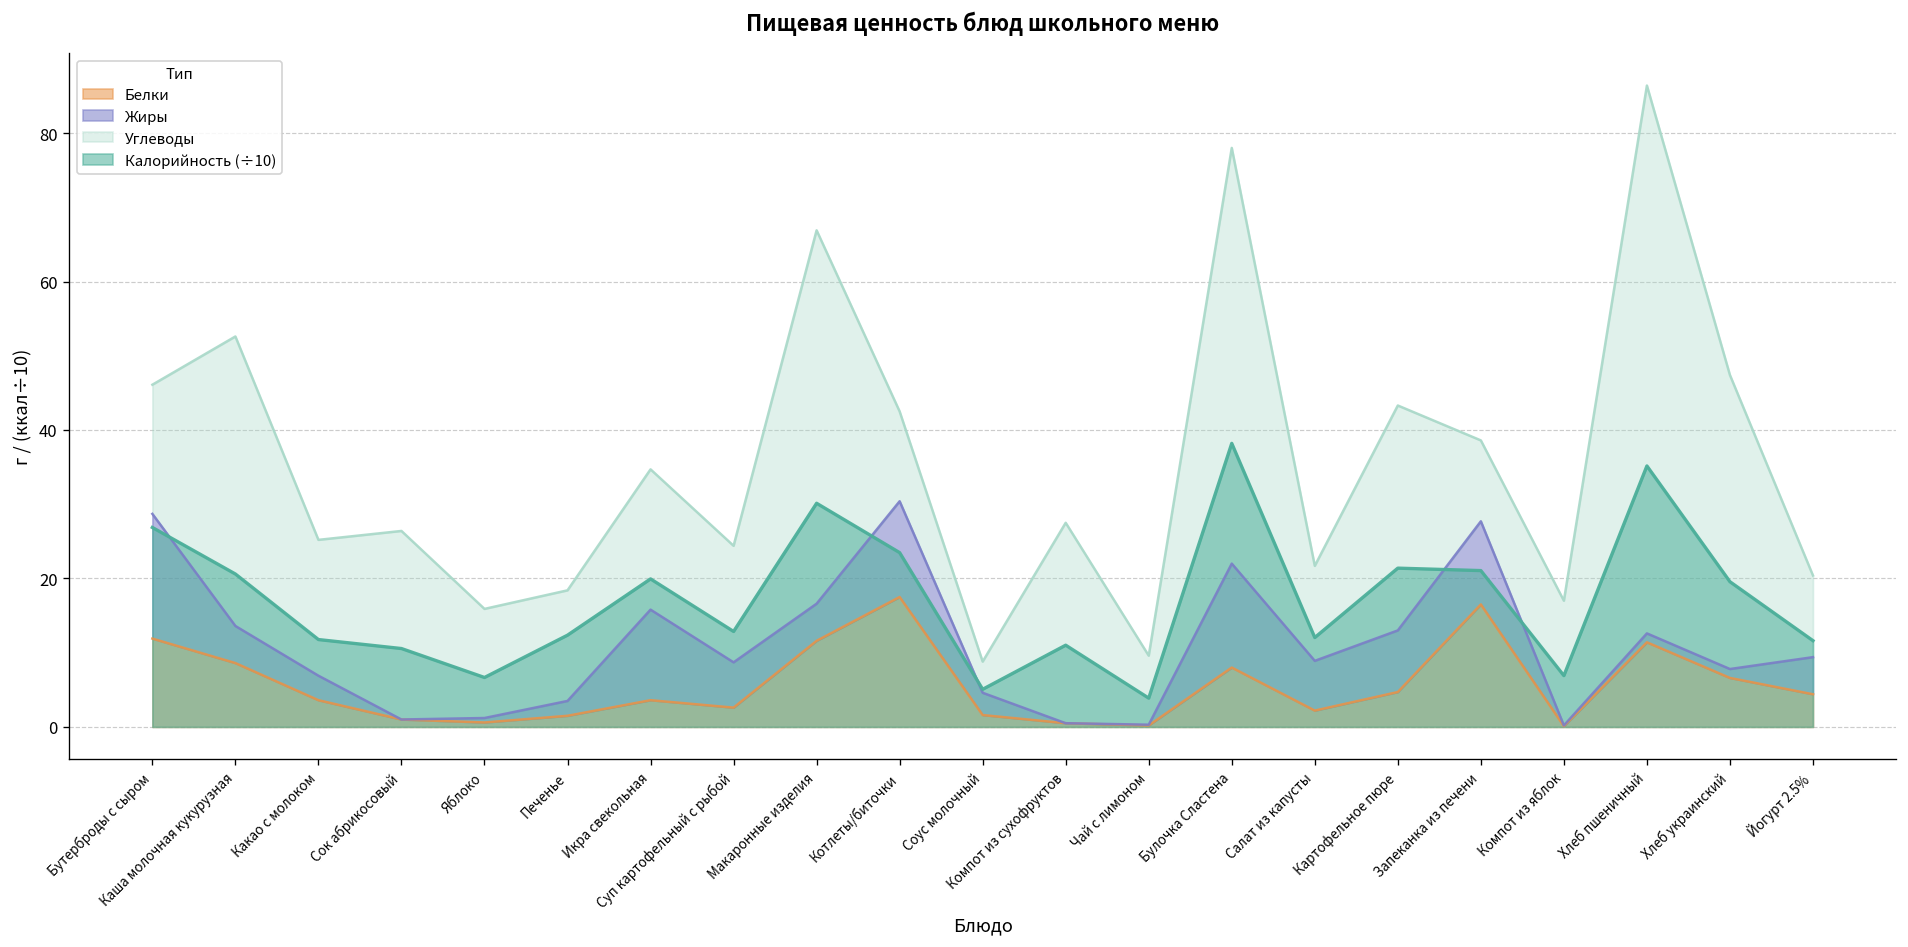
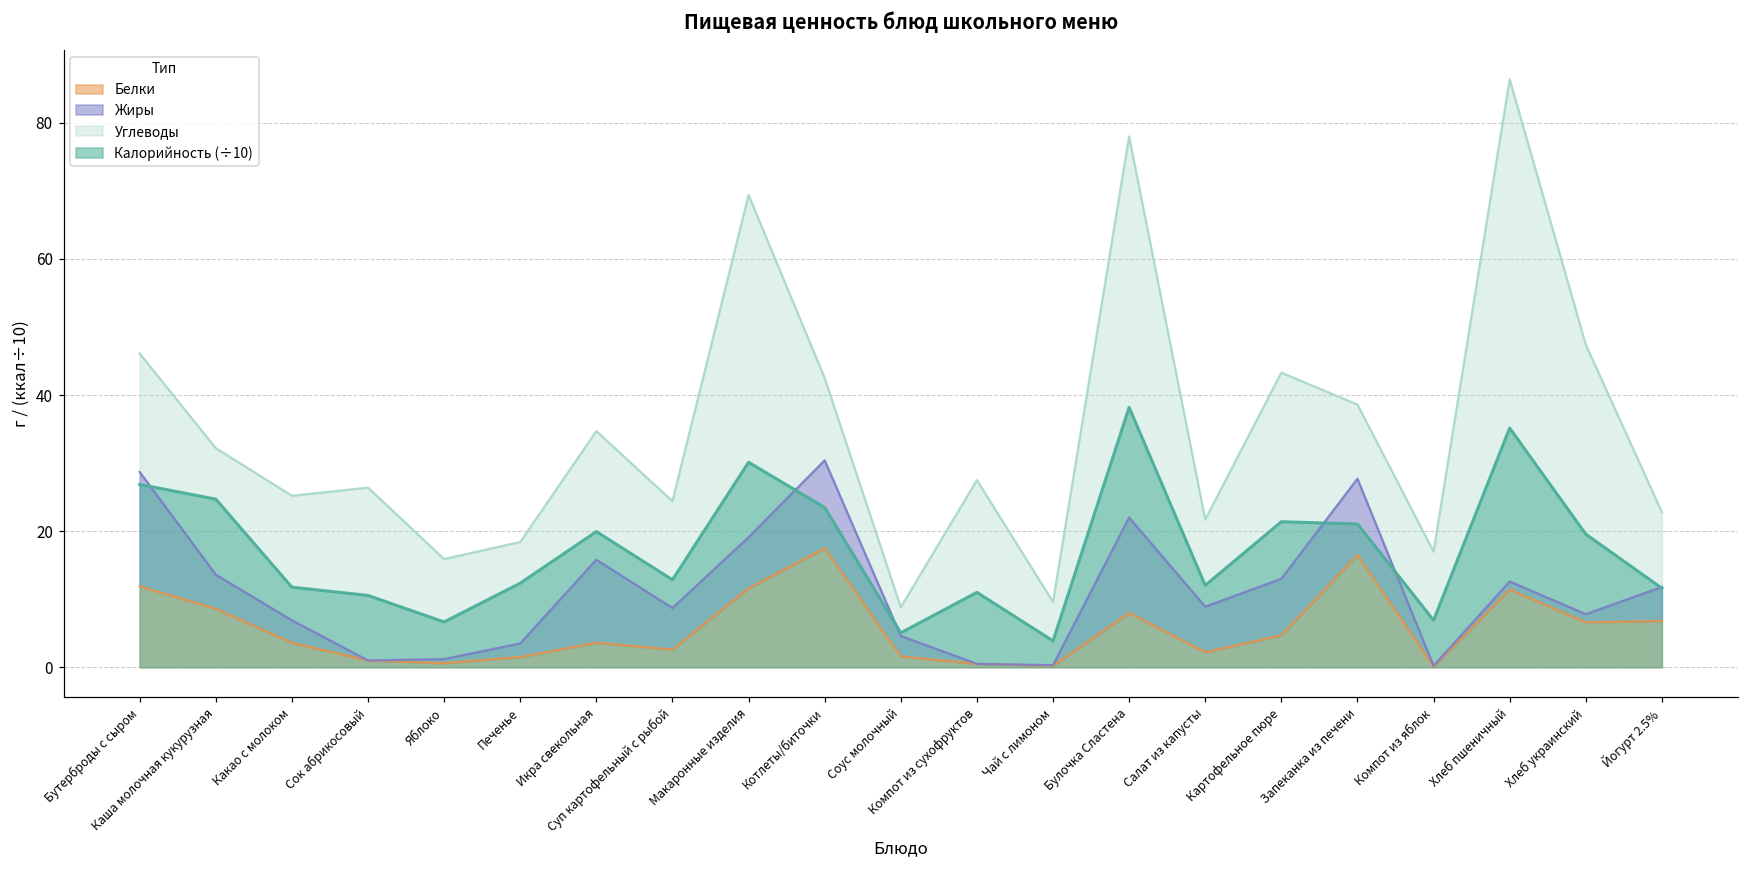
  {
    "Белки": {
      "Бутерброды с сыром": 12,
      "Каша молочная кукурузная": 9,
      "Какао с молоком": 4,
      "Яблоко": 1,
      "Печенье": 2,
      "Икра свекольная": 4,
      "Суп картофельный с рыбой": 3,
      "Макаронные изделия": 12,
      "Котлеты/биточки": 18,
      "Соус молочный": 2,
      "Булочка Сластена": 8,
      "Салат из капусты": 2,
      "Картофельное пюре": 5,
      "Запеканка из печени": 17,
      "Хлеб пшеничный": 11,
      "Хлеб украинский": 7,
-     "Йогурт 2.5%": 4
+     "Йогурт 2.5%": 7
    },
    "Жиры": {
      "Бутерброды с сыром": 17,
      "Каша молочная кукурузная": 5,
      "Какао с молоком": 3,
      "Яблоко": 1,
      "Печенье": 2,
      "Икра свекольная": 12,
      "Суп картофельный с рыбой": 6,
-     "Макаронные изделия": 5,
+     "Макаронные изделия": 8,
      "Котлеты/биточки": 13,
      "Соус молочный": 3,
      "Булочка Сластена": 14,
      "Салат из капусты": 7,
      "Картофельное пюре": 8,
      "Запеканка из печени": 11,
      "Хлеб пшеничный": 1,
      "Хлеб украинский": 1
    },
    "Углеводы": {
      "Бутерброды с сыром": 17,
-     "Каша молочная кукурузная": 39,
+     "Каша молочная кукурузная": 19,
      "Какао с молоком": 18,
      "Сок абрикосовый": 25,
      "Яблоко": 15,
      "Печенье": 15,
      "Икра свекольная": 19,
      "Суп картофельный с рыбой": 16,
      "Макаронные изделия": 50,
      "Котлеты/биточки": 12,
      "Соус молочный": 4,
      "Компот из сухофруктов": 27,
      "Чай с лимоном": 9,
      "Булочка Сластена": 56,
      "Салат из капусты": 13,
      "Картофельное пюре": 30,
      "Запеканка из печени": 11,
      "Компот из яблок": 17,
      "Хлеб пшеничный": 74,
      "Хлеб украинский": 40,
      "Йогурт 2.5%": 11
    },
    "Калорийность (÷10)": {
      "Бутерброды с сыром": 27,
-     "Каша молочная кукурузная": 21,
+     "Каша молочная кукурузная": 25,
      "Какао с молоком": 12,
      "Сок абрикосовый": 11,
      "Яблоко": 7,
      "Печенье": 12,
      "Икра свекольная": 20,
      "Суп картофельный с рыбой": 13,
      "Макаронные изделия": 30,
      "Котлеты/биточки": 23,
      "Соус молочный": 5,
      "Компот из сухофруктов": 11,
      "Чай с лимоном": 4,
      "Булочка Сластена": 38,
      "Салат из капусты": 12,
      "Картофельное пюре": 21,
      "Запеканка из печени": 21,
      "Компот из яблок": 7,
      "Хлеб пшеничный": 35,
      "Хлеб украинский": 20
    }
  }
